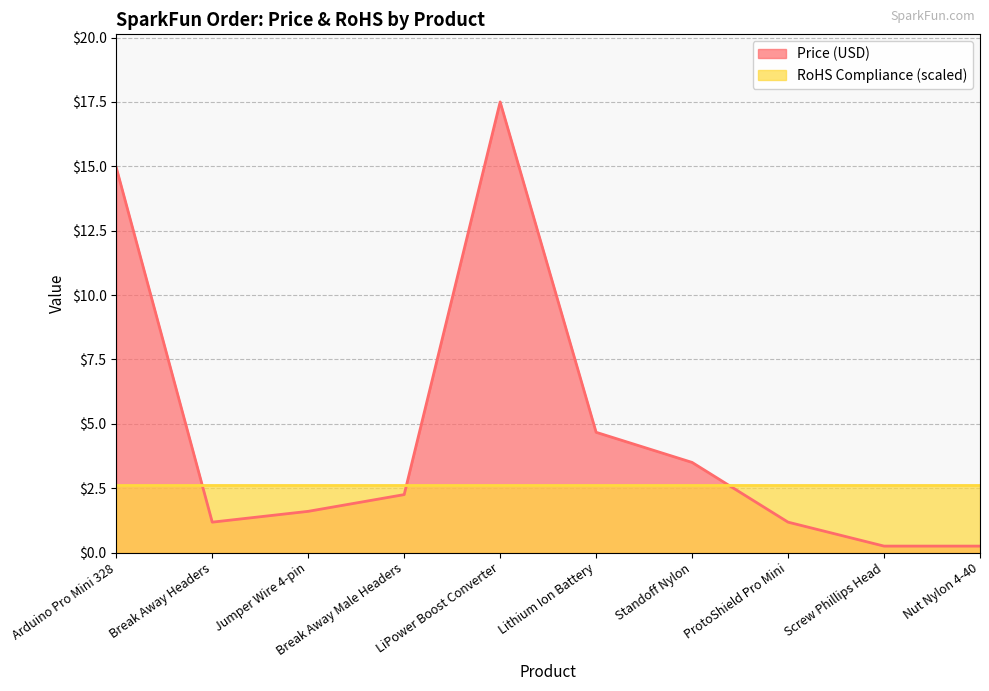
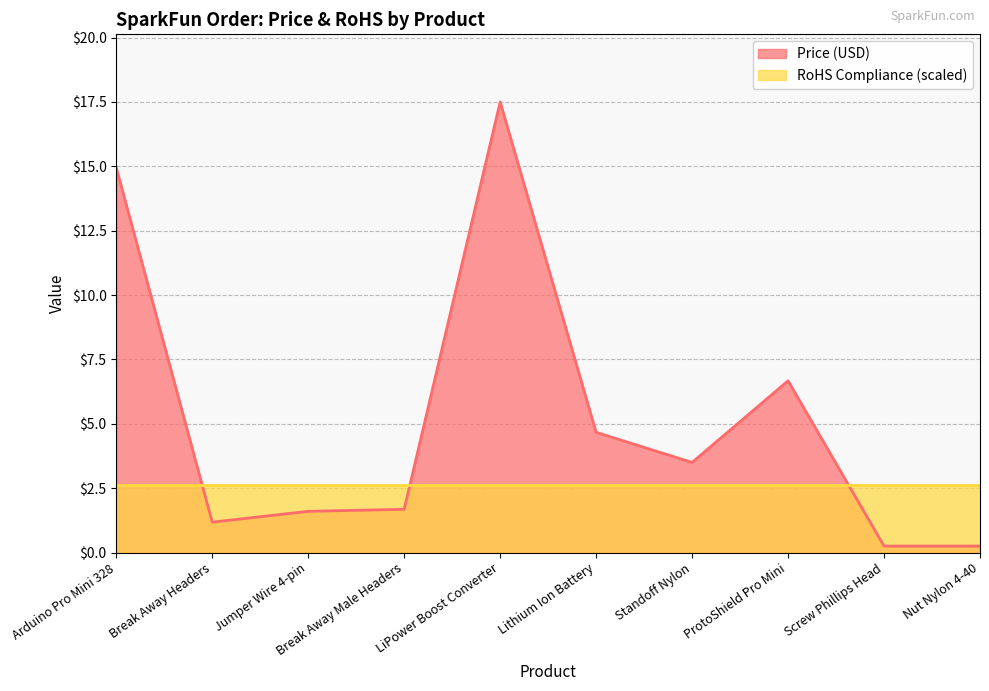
  {
    "Price (USD)": {
      "Arduino Pro Mini 328": "$15.0",
      "Break Away Headers": "$1.2",
      "Jumper Wire 4-pin": "$1.6",
-     "Break Away Male Headers": "$2.3",
+     "Break Away Male Headers": "$1.7",
      "LiPower Boost Converter": "$17.5",
      "Lithium Ion Battery": "$4.7",
      "Standoff Nylon": "$3.5",
-     "ProtoShield Pro Mini": "$1.2",
+     "ProtoShield Pro Mini": "$6.7",
      "Screw Phillips Head": "$0.3",
      "Nut Nylon 4-40": "$0.3"
    },
    "RoHS Compliance (scaled)": {
      "Arduino Pro Mini 328": "$2.6",
      "Break Away Headers": "$2.6",
      "Jumper Wire 4-pin": "$2.6",
      "Break Away Male Headers": "$2.6",
      "LiPower Boost Converter": "$2.6",
      "Lithium Ion Battery": "$2.6",
      "Standoff Nylon": "$2.6",
      "ProtoShield Pro Mini": "$2.6",
      "Screw Phillips Head": "$2.6",
      "Nut Nylon 4-40": "$2.6"
    }
  }
